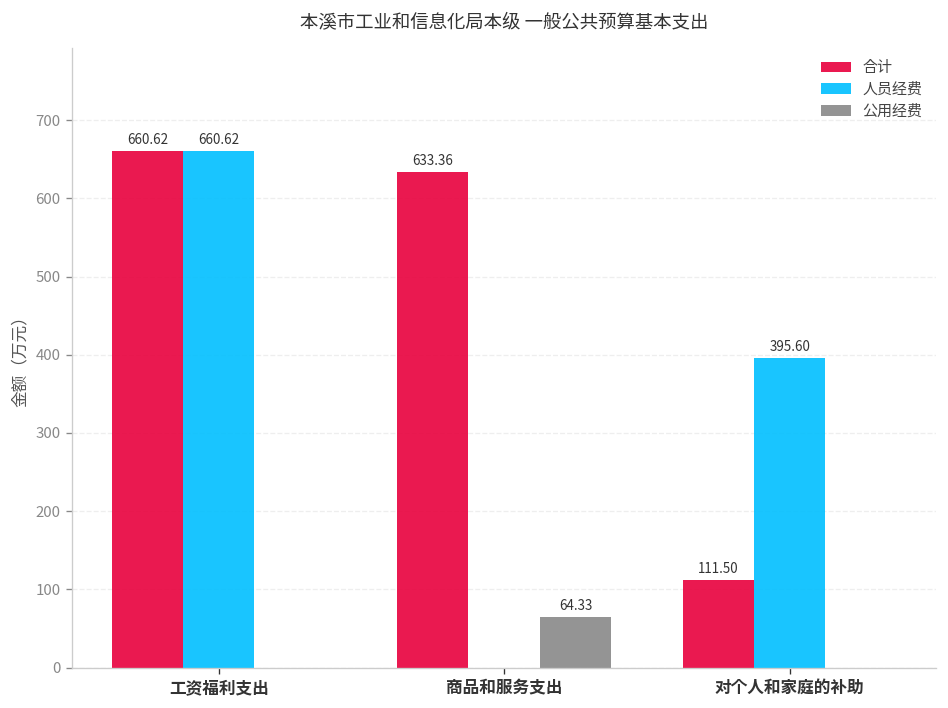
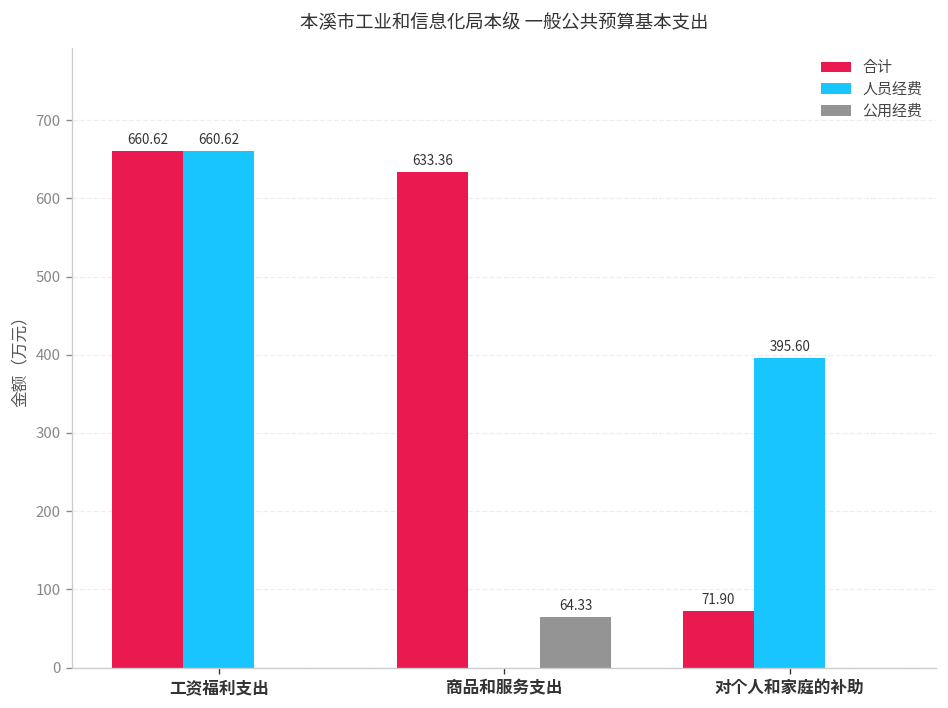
  {
    "合计": {
      "工资福利支出": 660.62,
      "商品和服务支出": 633.36,
-     "对个人和家庭的补助": 111.50
+     "对个人和家庭的补助": 71.90
    },
    "人员经费": {
      "工资福利支出": 660.62,
      "对个人和家庭的补助": 395.60
    },
    "公用经费": {
      "商品和服务支出": 64.33
    }
  }
